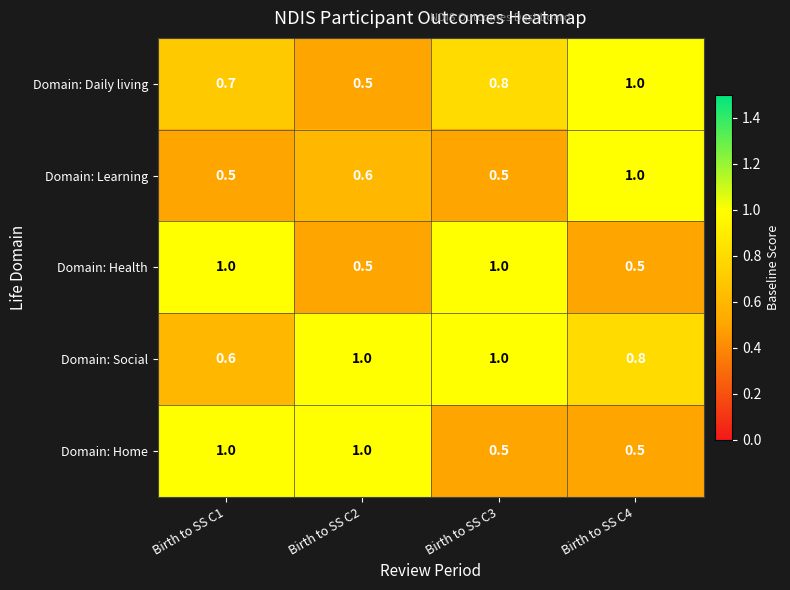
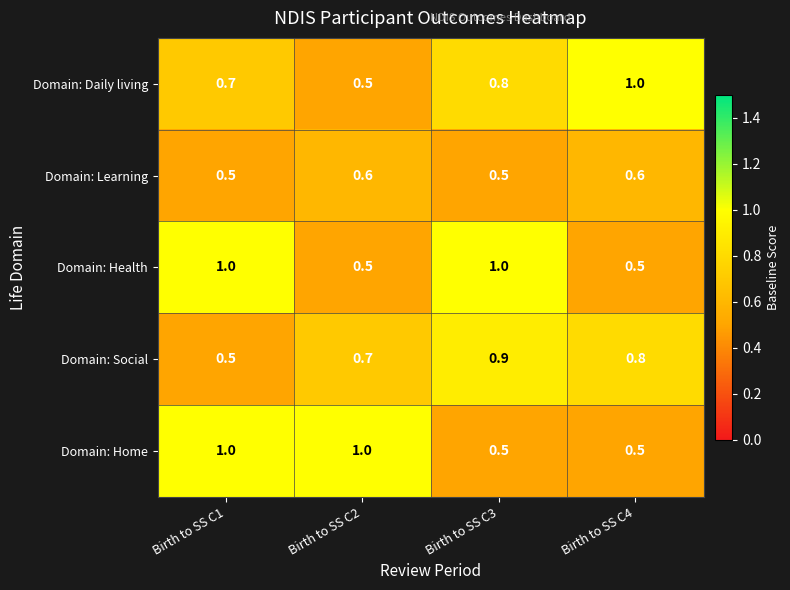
  {
    "Domain: Daily living": {
      "Birth to SS C1": 0.7,
      "Birth to SS C2": 0.5,
      "Birth to SS C3": 0.8,
      "Birth to SS C4": 1.0
    },
    "Domain: Learning": {
      "Birth to SS C1": 0.5,
      "Birth to SS C2": 0.6,
      "Birth to SS C3": 0.5,
-     "Birth to SS C4": 1.0
+     "Birth to SS C4": 0.6
    },
    "Domain: Health": {
      "Birth to SS C1": 1.0,
      "Birth to SS C2": 0.5,
      "Birth to SS C3": 1.0,
      "Birth to SS C4": 0.5
    },
    "Domain: Social": {
-     "Birth to SS C1": 0.6,
-     "Birth to SS C2": 1.0,
-     "Birth to SS C3": 1.0,
+     "Birth to SS C1": 0.5,
+     "Birth to SS C2": 0.7,
+     "Birth to SS C3": 0.9,
      "Birth to SS C4": 0.8
    },
    "Domain: Home": {
      "Birth to SS C1": 1.0,
      "Birth to SS C2": 1.0,
      "Birth to SS C3": 0.5,
      "Birth to SS C4": 0.5
    }
  }
